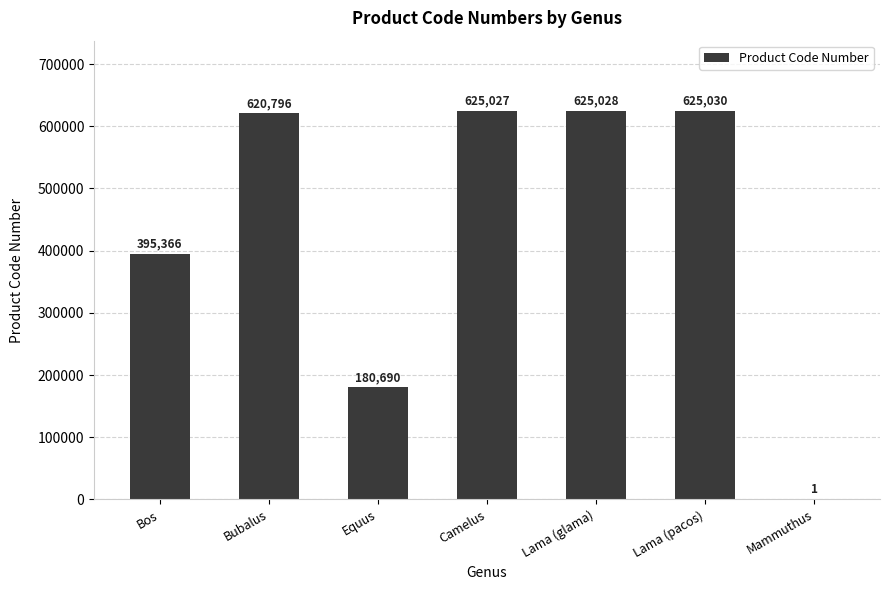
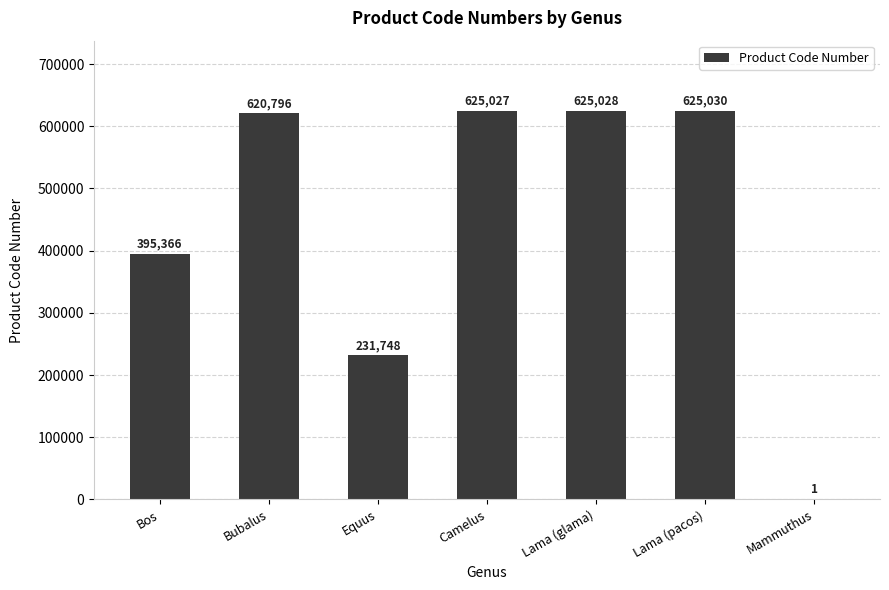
  {
    "Bos": "395,366",
    "Bubalus": "620,796",
-   "Equus": "180,690",
+   "Equus": "231,748",
    "Camelus": "625,027",
    "Lama (glama)": "625,028",
    "Lama (pacos)": "625,030",
    "Mammuthus": "1"
  }
